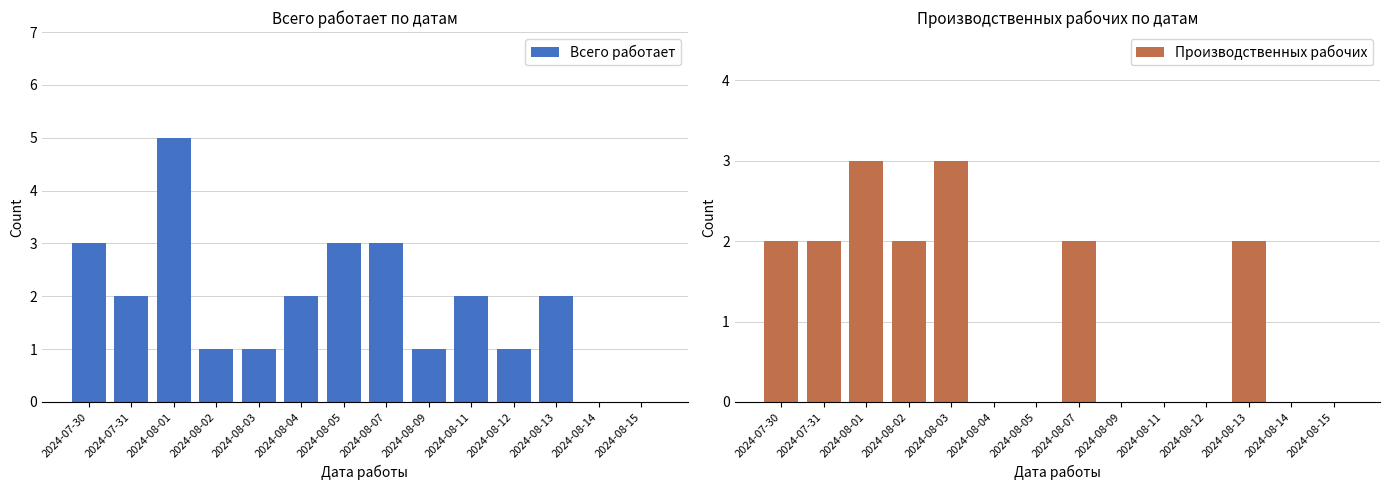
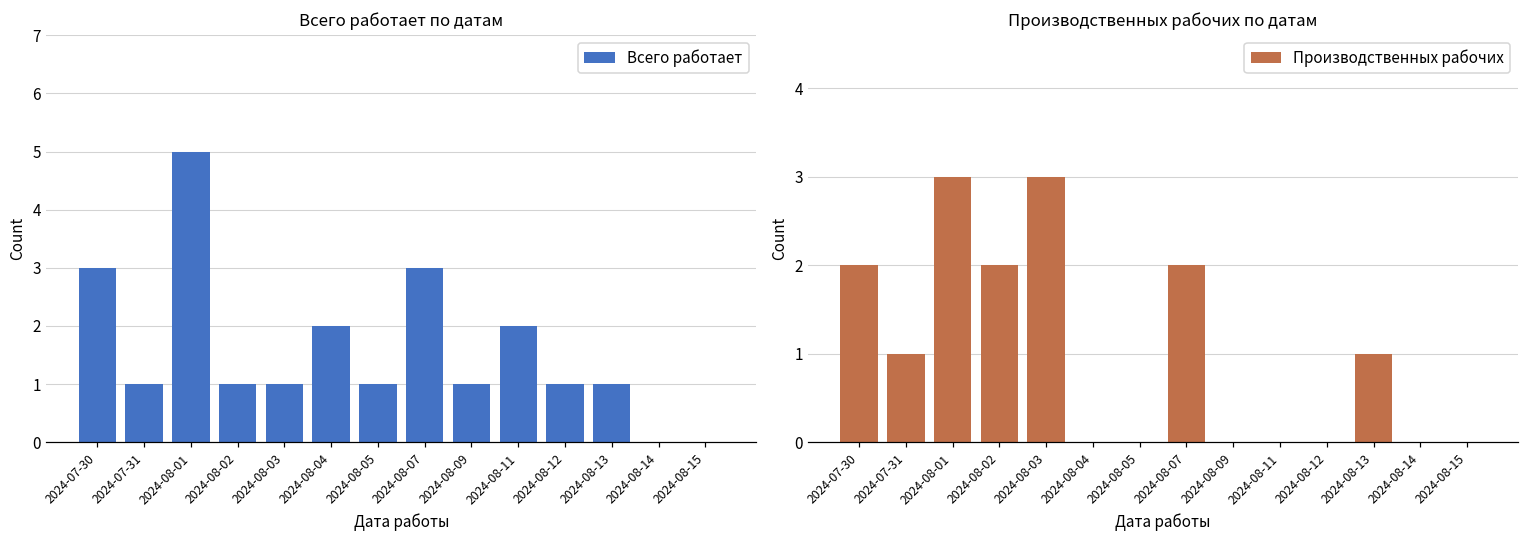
  {
    "Всего работает по датам": {
      "2024-07-30": 3,
-     "2024-07-31": 2,
+     "2024-07-31": 1,
      "2024-08-01": 5,
      "2024-08-02": 1,
      "2024-08-03": 1,
      "2024-08-04": 2,
-     "2024-08-05": 3,
+     "2024-08-05": 1,
      "2024-08-07": 3,
      "2024-08-09": 1,
      "2024-08-11": 2,
      "2024-08-12": 1,
-     "2024-08-13": 2,
+     "2024-08-13": 1,
      "2024-08-14": 0,
      "2024-08-15": 0
    },
    "Производственных рабочих по датам": {
      "2024-07-30": 2,
-     "2024-07-31": 2,
+     "2024-07-31": 1,
      "2024-08-01": 3,
      "2024-08-02": 2,
      "2024-08-03": 3,
      "2024-08-04": 0,
      "2024-08-05": 0,
      "2024-08-07": 2,
      "2024-08-09": 0,
      "2024-08-11": 0,
      "2024-08-12": 0,
-     "2024-08-13": 2,
+     "2024-08-13": 1,
      "2024-08-14": 0,
      "2024-08-15": 0
    }
  }
